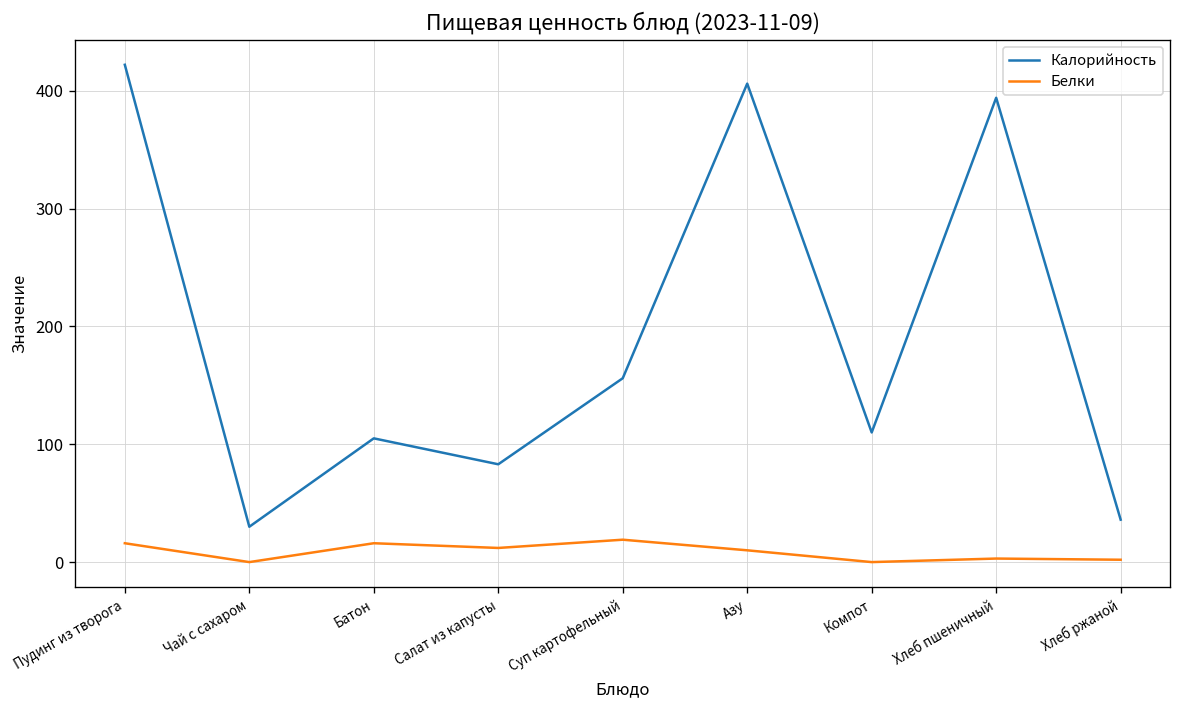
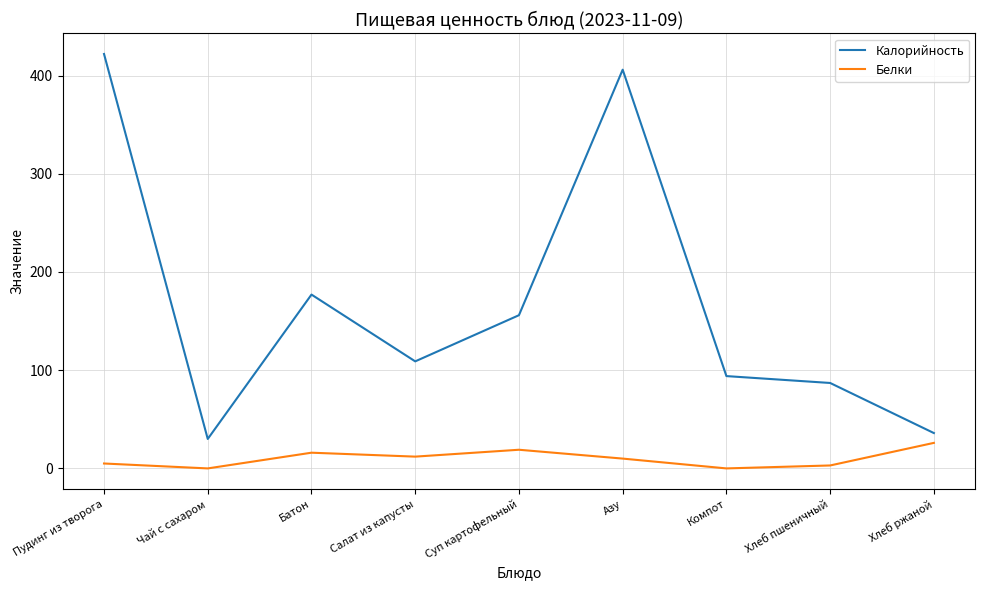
  {
    "Калорийность": {
      "Пудинг из творога": 420,
      "Чай с сахаром": 30,
-     "Батон": 110,
-     "Салат из капусты": 80,
+     "Батон": 180,
+     "Салат из капусты": 110,
      "Суп картофельный": 160,
      "Азу": 410,
-     "Компот": 110,
-     "Хлеб пшеничный": 390,
+     "Компот": 90,
+     "Хлеб пшеничный": 90,
      "Хлеб ржаной": 40
    },
    "Белки": {
-     "Пудинг из творога": 20,
+     "Пудинг из творога": 10,
      "Чай с сахаром": 0,
      "Батон": 20,
      "Салат из капусты": 10,
      "Суп картофельный": 20,
      "Азу": 10,
      "Компот": 0,
      "Хлеб пшеничный": 0,
-     "Хлеб ржаной": 0
+     "Хлеб ржаной": 30
    }
  }
